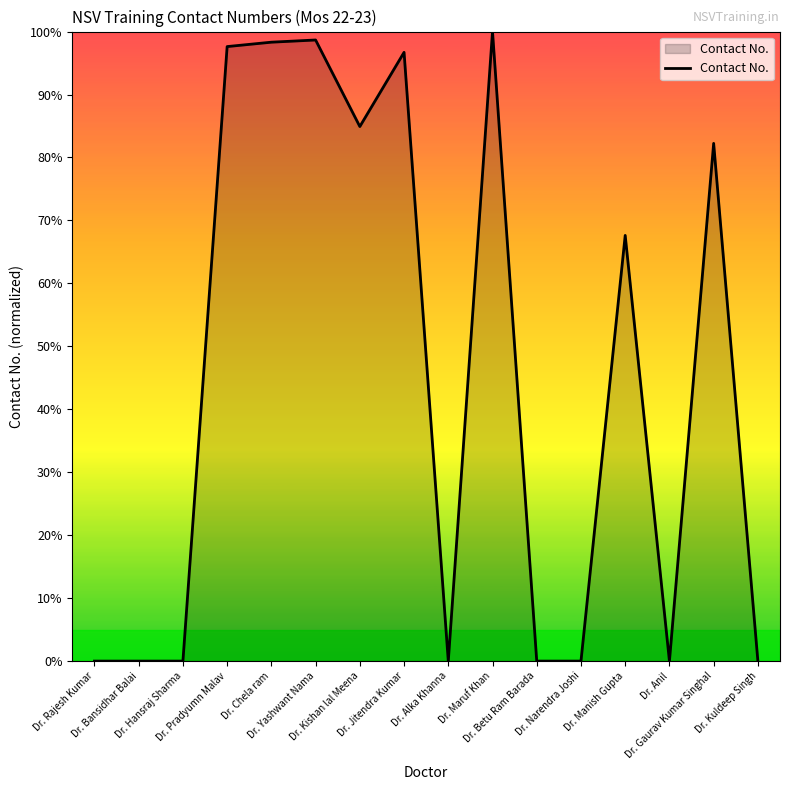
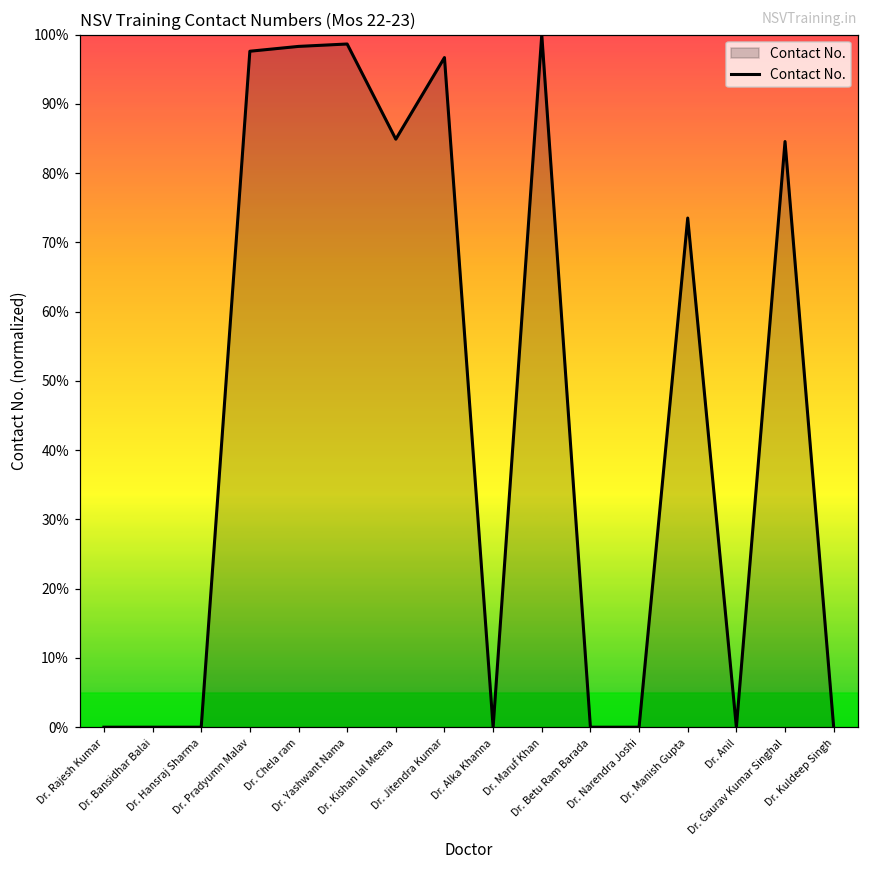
  {
    "Dr. Pradyumn Malav": "98%",
    "Dr. Chela ram": "98%",
    "Dr. Yashwant Nama": "99%",
    "Dr. Kishan lal Meena": "85%",
    "Dr. Jitendra Kumar": "97%",
    "Dr. Maruf Khan": "100%",
-   "Dr. Manish Gupta": "68%",
-   "Dr. Gaurav Kumar Singhal": "82%"
+   "Dr. Manish Gupta": "74%",
+   "Dr. Gaurav Kumar Singhal": "85%"
  }
